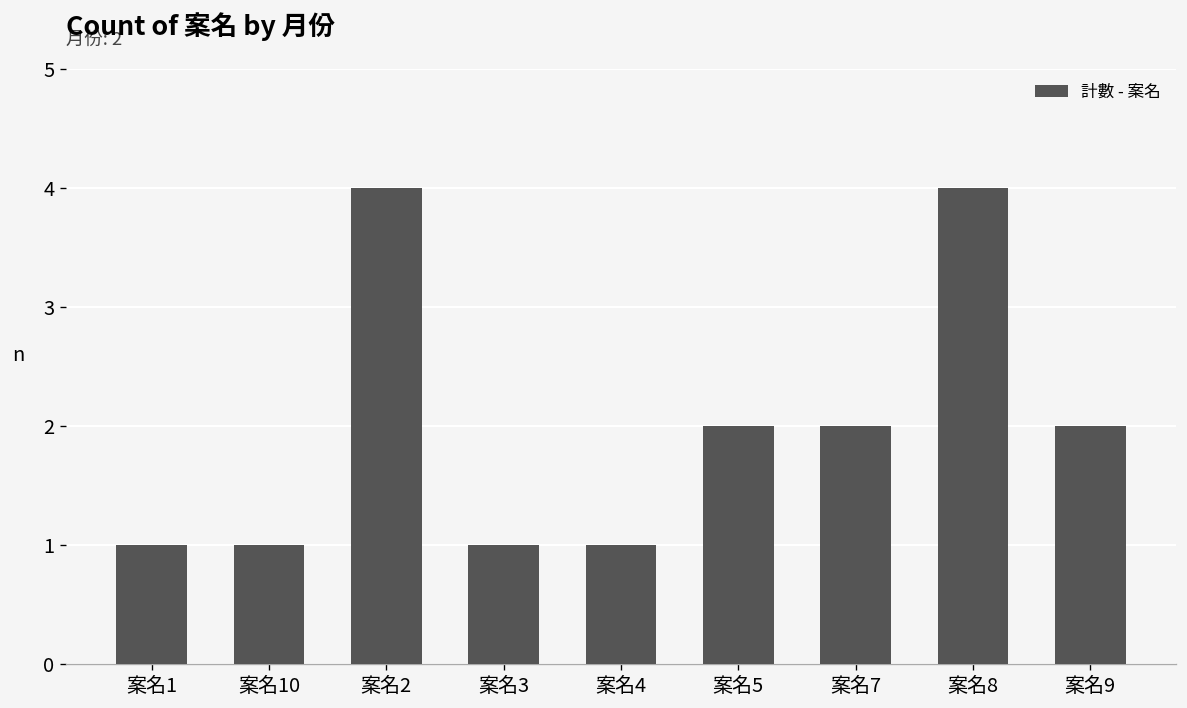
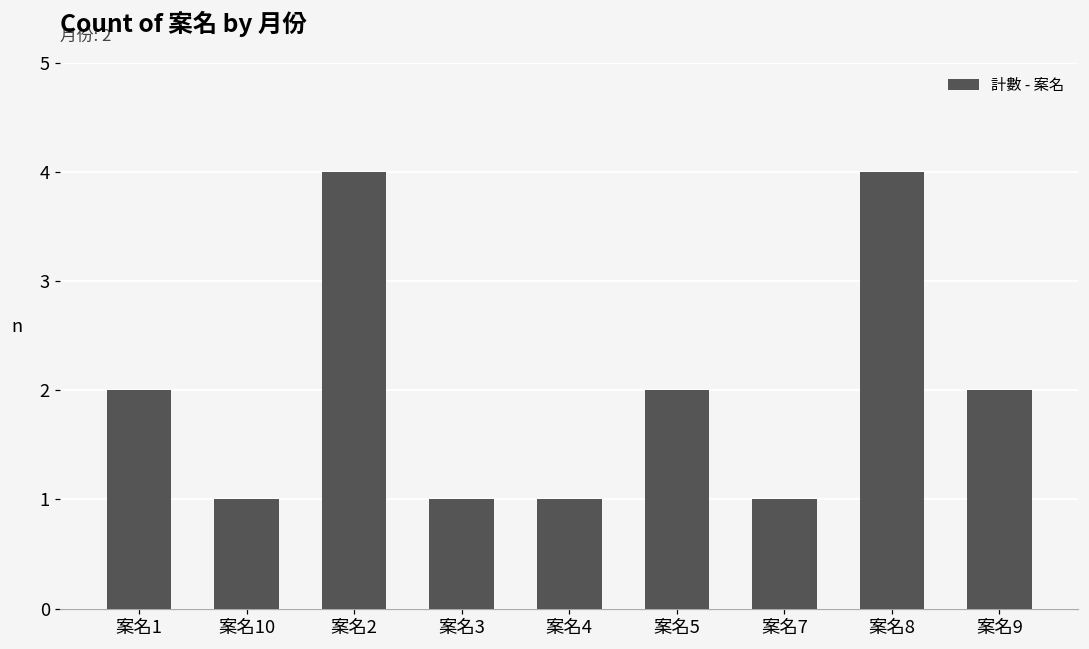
  {
-   "案名1": 1,
+   "案名1": 2,
    "案名10": 1,
    "案名2": 4,
    "案名3": 1,
    "案名4": 1,
    "案名5": 2,
-   "案名7": 2,
+   "案名7": 1,
    "案名8": 4,
    "案名9": 2
  }
